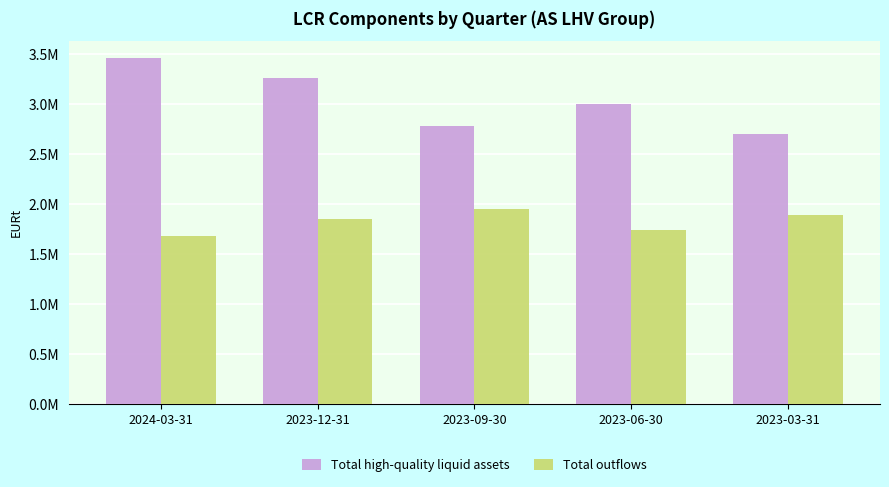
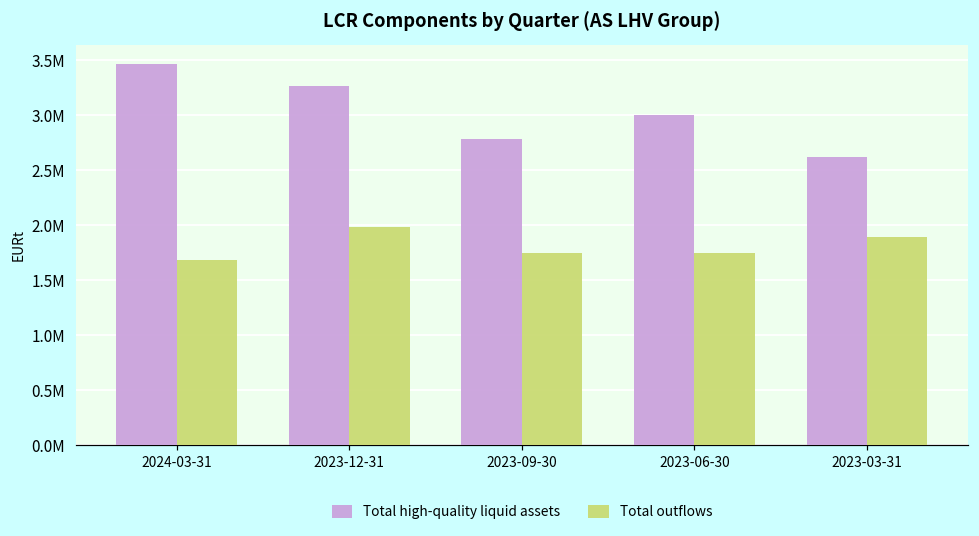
  {
    "Total high-quality liquid assets": {
      "2024-03-31": 3500000,
      "2023-12-31": 3300000,
      "2023-09-30": 2800000,
      "2023-06-30": 3000000,
-     "2023-03-31": 2700000
+     "2023-03-31": 2600000
    },
    "Total outflows": {
      "2024-03-31": 1700000,
-     "2023-12-31": 1900000,
-     "2023-09-30": 2000000,
+     "2023-12-31": 2000000,
+     "2023-09-30": 1700000,
      "2023-06-30": 1700000,
      "2023-03-31": 1900000
    }
  }
